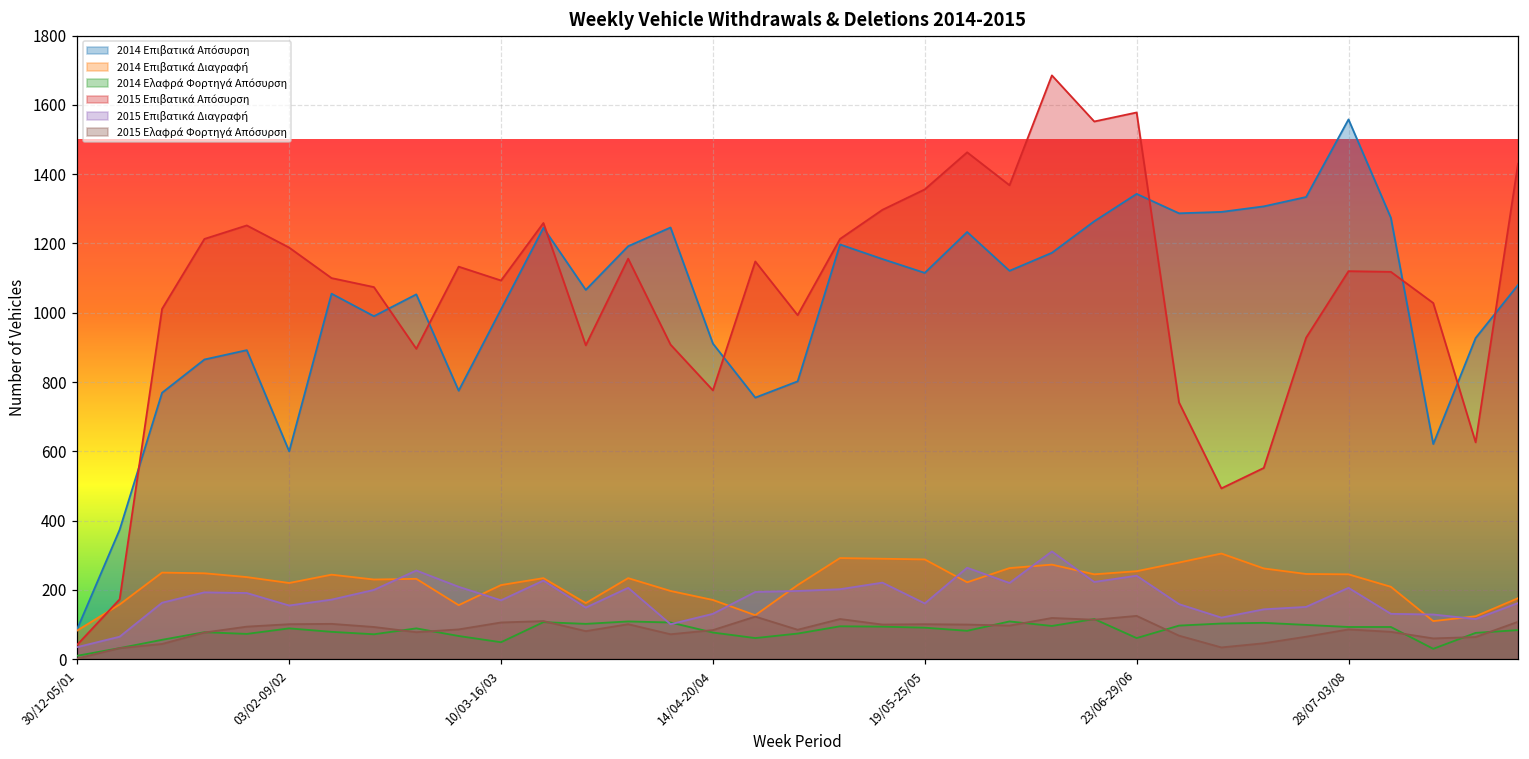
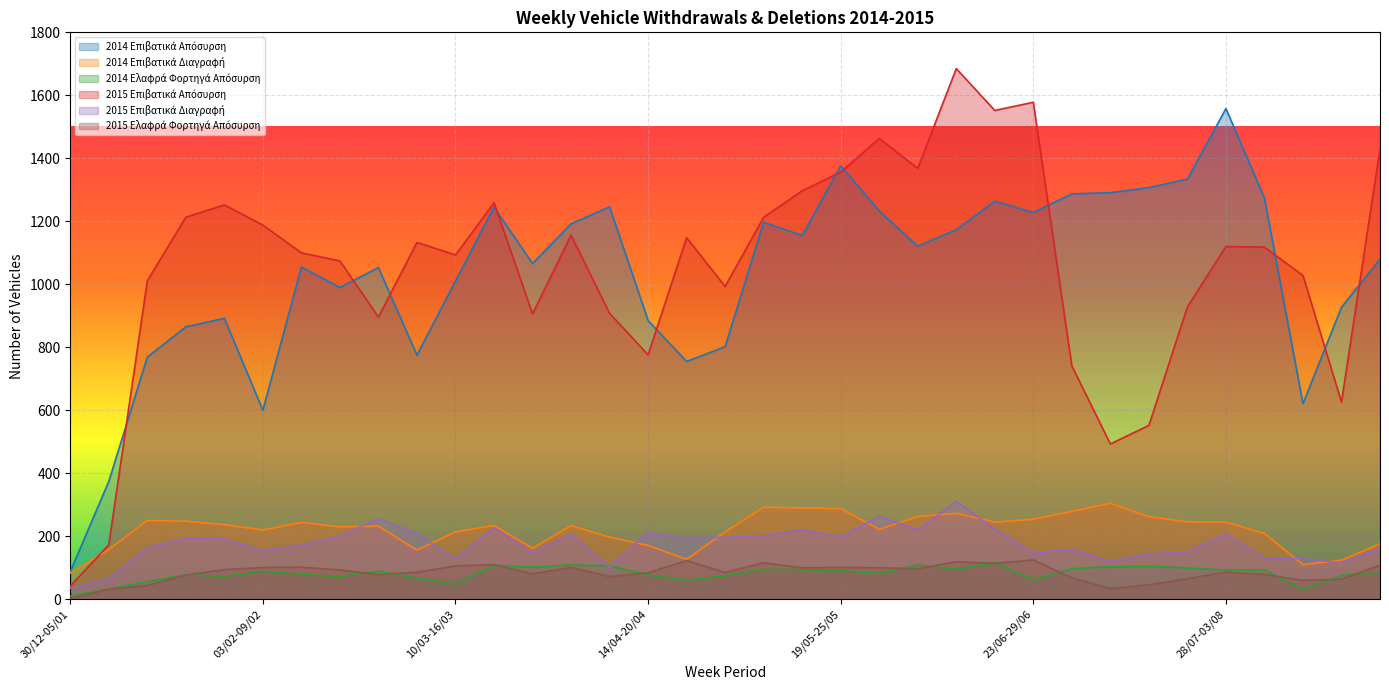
  {
    "2014 Επιβατικά Απόσυρση": {
      "03/02-09/02": 600,
      "10/03-16/03": 1010,
-     "14/04-20/04": 910,
-     "19/05-25/05": 1120,
-     "23/06-29/06": 1340,
+     "14/04-20/04": 890,
+     "19/05-25/05": 1380,
+     "23/06-29/06": 1230,
      "28/07-03/08": 1560
    },
    "2014 Ελαφρά Φορτηγά Απόσυρση": {
      "30/12-05/01": 10,
      "03/02-09/02": 90,
      "10/03-16/03": 50,
      "19/05-25/05": 90,
      "23/06-29/06": 60
    },
    "2015 Επιβατικά Διαγραφή": {
      "03/02-09/02": 160,
-     "10/03-16/03": 170,
-     "14/04-20/04": 130,
-     "19/05-25/05": 160,
-     "23/06-29/06": 240,
+     "10/03-16/03": 130,
+     "14/04-20/04": 210,
+     "19/05-25/05": 200,
+     "23/06-29/06": 150,
      "28/07-03/08": 210
    }
  }
